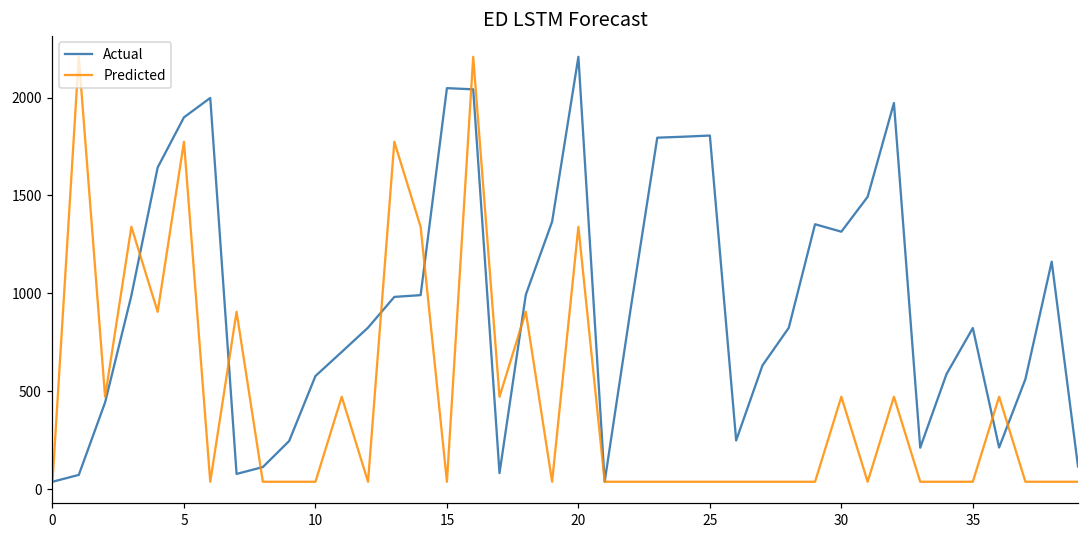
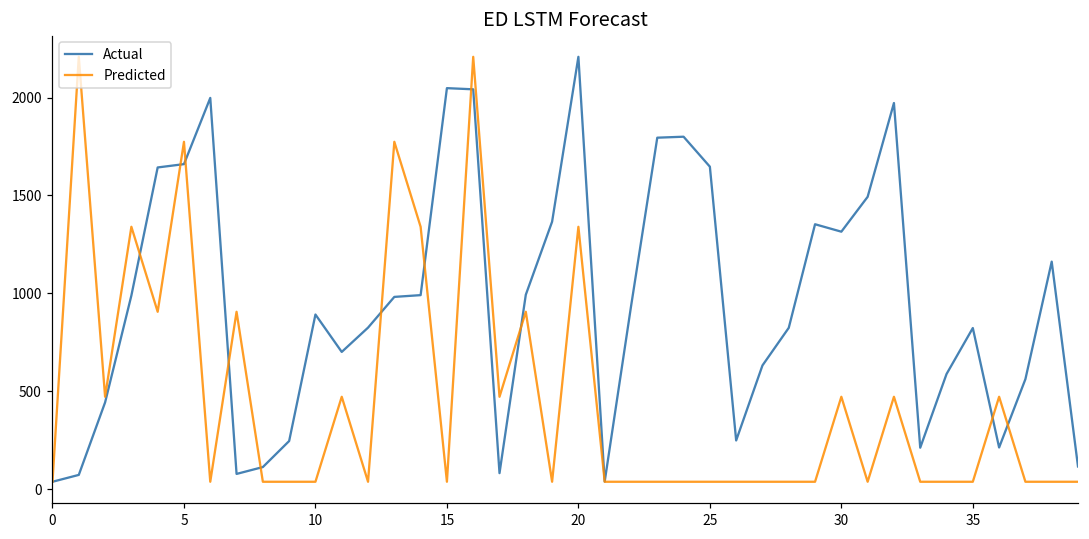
  {
    "Actual": {
-     "5": 1900,
-     "10": 580,
+     "5": 1660,
+     "10": 890,
      "15": 2050,
      "20": 2210,
-     "25": 1810,
+     "25": 1650,
      "30": 1320,
      "35": 820
    },
    "Predicted": {
      "5": 1770,
      "10": 40,
      "15": 40,
      "20": 1340,
      "25": 40,
      "30": 470,
      "35": 40
    }
  }
